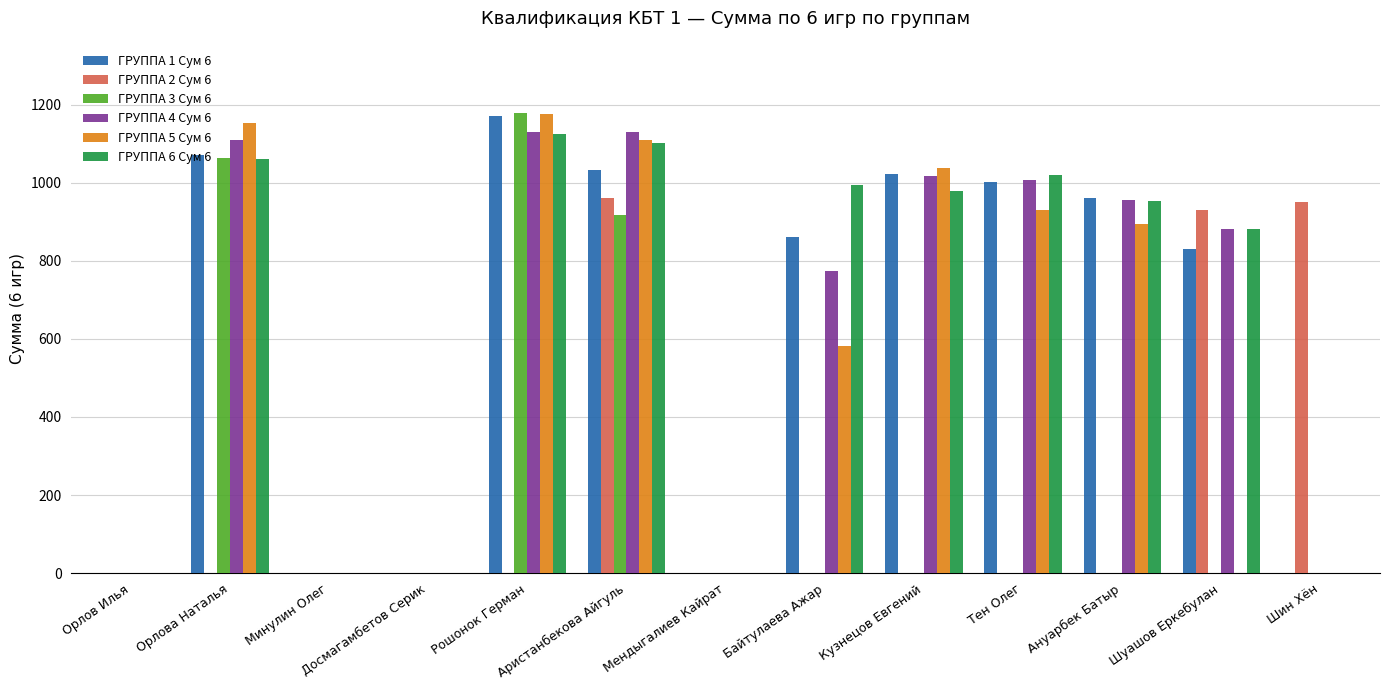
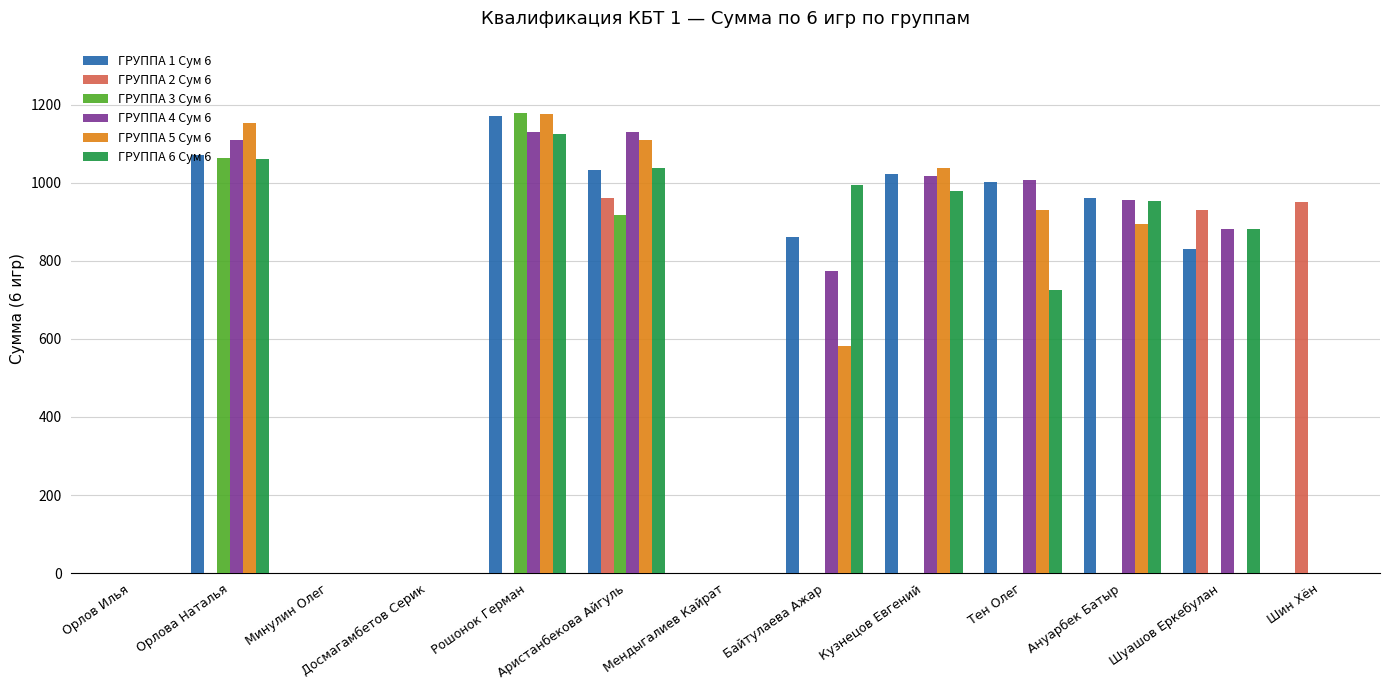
  {
    "ГРУППА 1 Сум 6": {
      "Орлов Илья": 0,
      "Орлова Наталья": 1070,
      "Минулин Олег": 0,
      "Досмагамбетов Серик": 0,
      "Рошонок Герман": 1170,
      "Аристанбекова Айгуль": 1030,
      "Мендыгалиев Кайрат": 0,
      "Байтулаева Ажар": 860,
      "Кузнецов Евгений": 1020,
      "Тен Олег": 1000,
      "Ануарбек Батыр": 960,
      "Шуашов Еркебулан": 830,
      "Шин Хён": 0
    },
    "ГРУППА 2 Сум 6": {
      "Орлов Илья": 0,
      "Орлова Наталья": 0,
      "Минулин Олег": 0,
      "Досмагамбетов Серик": 0,
      "Рошонок Герман": 0,
      "Аристанбекова Айгуль": 960,
      "Мендыгалиев Кайрат": 0,
      "Байтулаева Ажар": 0,
      "Кузнецов Евгений": 0,
      "Тен Олег": 0,
      "Ануарбек Батыр": 0,
      "Шуашов Еркебулан": 930,
      "Шин Хён": 950
    },
    "ГРУППА 3 Сум 6": {
      "Орлов Илья": 0,
      "Орлова Наталья": 1060,
      "Минулин Олег": 0,
      "Досмагамбетов Серик": 0,
      "Рошонок Герман": 1180,
      "Аристанбекова Айгуль": 920,
      "Мендыгалиев Кайрат": 0,
      "Байтулаева Ажар": 0,
      "Кузнецов Евгений": 0,
      "Тен Олег": 0,
      "Ануарбек Батыр": 0,
      "Шуашов Еркебулан": 0,
      "Шин Хён": 0
    },
    "ГРУППА 4 Сум 6": {
      "Орлов Илья": 0,
      "Орлова Наталья": 1110,
      "Минулин Олег": 0,
      "Досмагамбетов Серик": 0,
      "Рошонок Герман": 1130,
      "Аристанбекова Айгуль": 1130,
      "Мендыгалиев Кайрат": 0,
      "Байтулаева Ажар": 770,
      "Кузнецов Евгений": 1020,
      "Тен Олег": 1010,
      "Ануарбек Батыр": 960,
      "Шуашов Еркебулан": 880,
      "Шин Хён": 0
    },
    "ГРУППА 5 Сум 6": {
      "Орлов Илья": 0,
      "Орлова Наталья": 1150,
      "Минулин Олег": 0,
      "Досмагамбетов Серик": 0,
      "Рошонок Герман": 1180,
      "Аристанбекова Айгуль": 1110,
      "Мендыгалиев Кайрат": 0,
      "Байтулаева Ажар": 580,
      "Кузнецов Евгений": 1040,
      "Тен Олег": 930,
      "Ануарбек Батыр": 890,
      "Шуашов Еркебулан": 0,
      "Шин Хён": 0
    },
    "ГРУППА 6 Сум 6": {
      "Орлов Илья": 0,
      "Орлова Наталья": 1060,
      "Минулин Олег": 0,
      "Досмагамбетов Серик": 0,
      "Рошонок Герман": 1130,
-     "Аристанбекова Айгуль": 1100,
+     "Аристанбекова Айгуль": 1040,
      "Мендыгалиев Кайрат": 0,
      "Байтулаева Ажар": 1000,
      "Кузнецов Евгений": 980,
-     "Тен Олег": 1020,
+     "Тен Олег": 730,
      "Ануарбек Батыр": 950,
      "Шуашов Еркебулан": 880,
      "Шин Хён": 0
    }
  }
